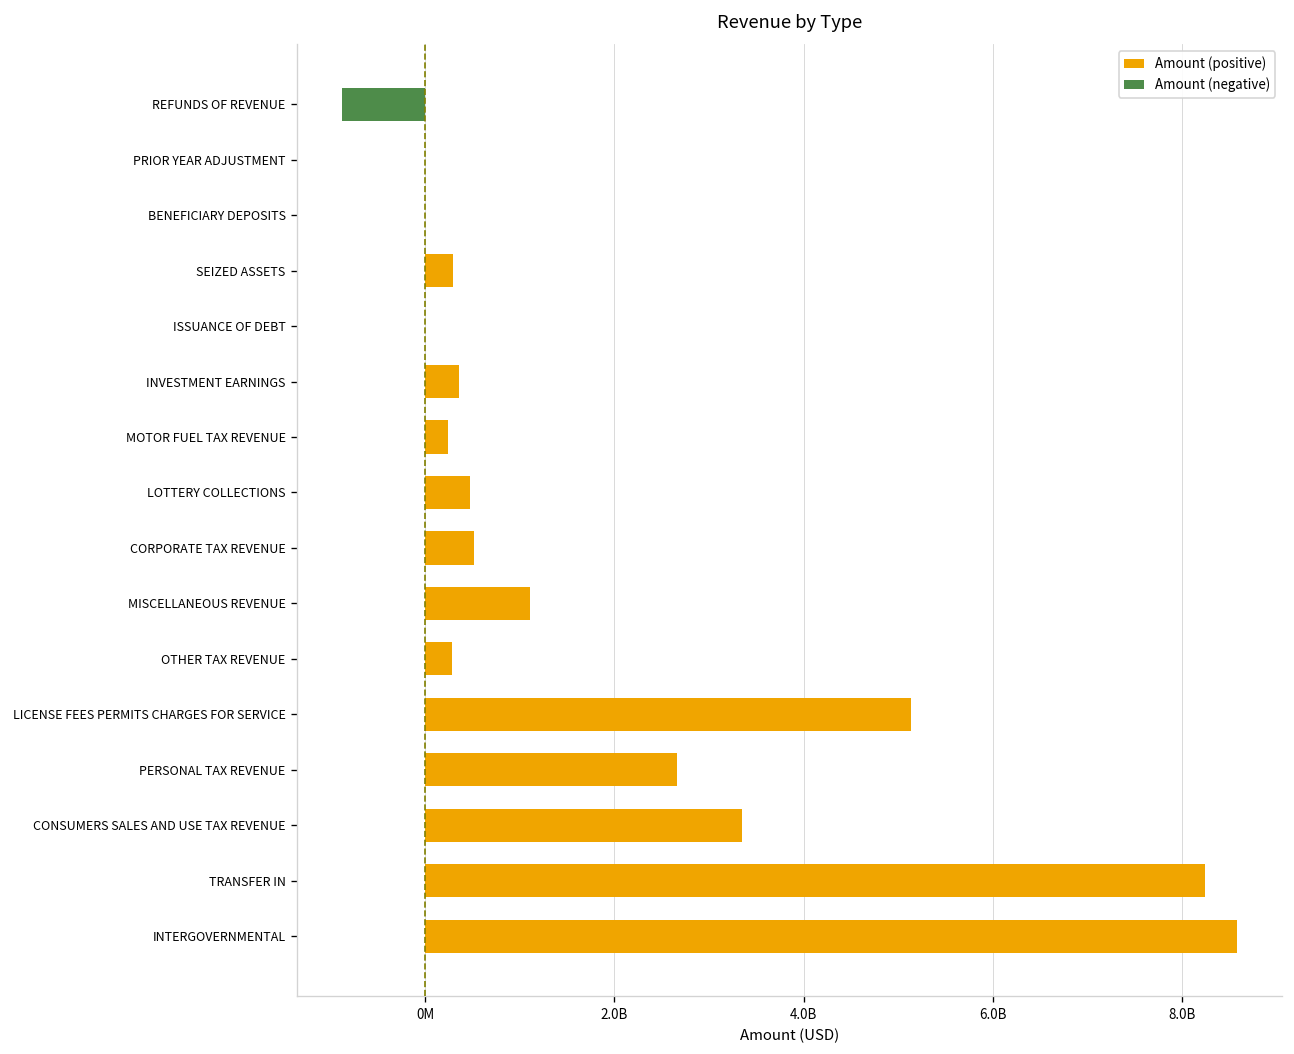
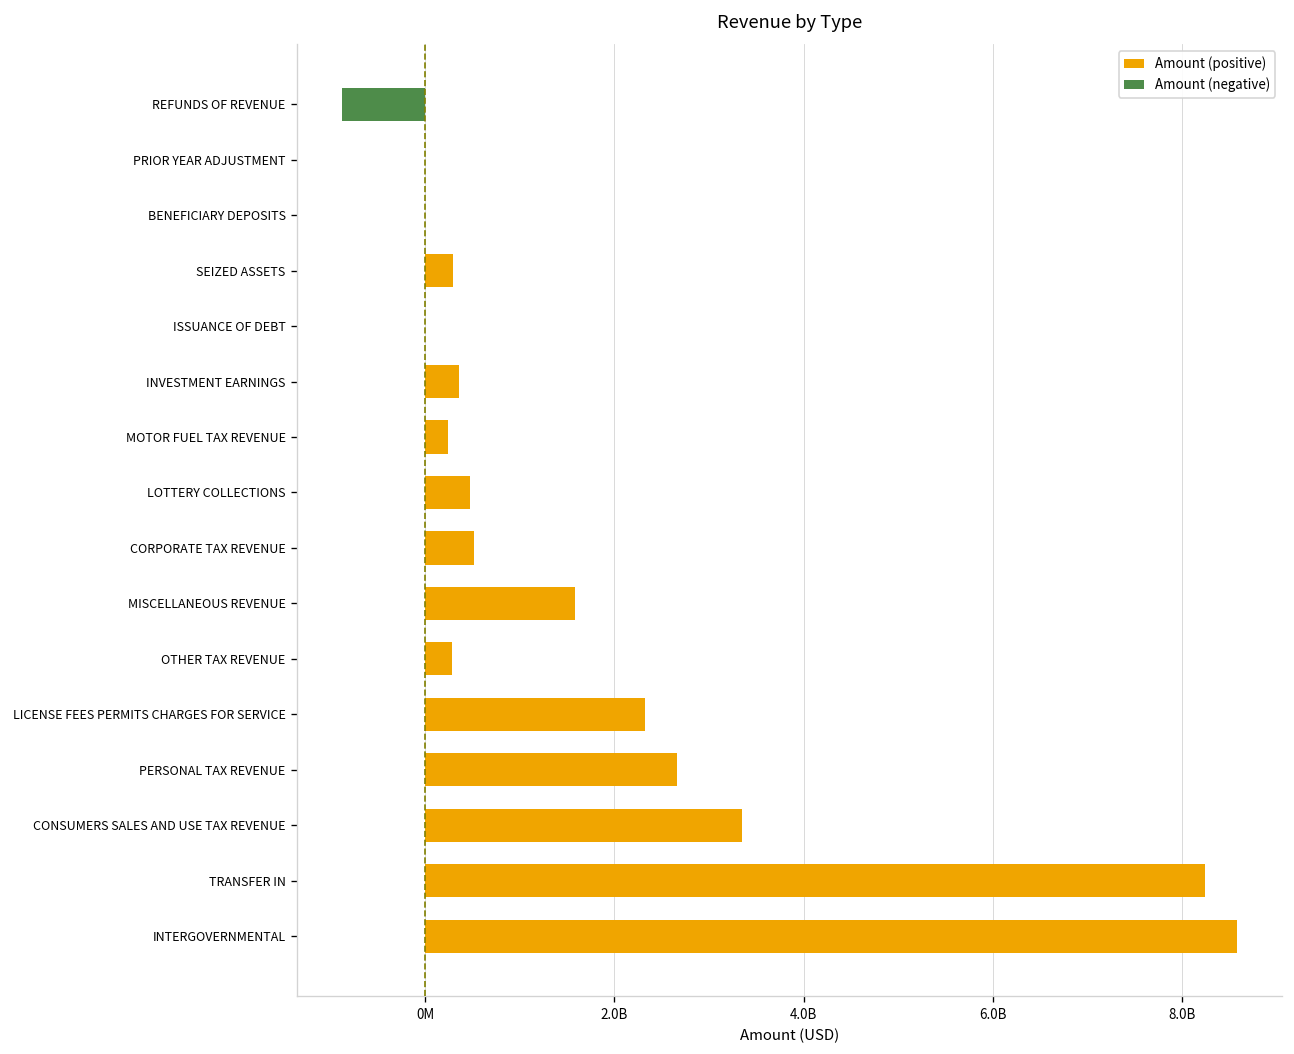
  {
    "Amount (positive)": {
      "SEIZED ASSETS": 300000000,
      "INVESTMENT EARNINGS": 400000000,
      "MOTOR FUEL TAX REVENUE": 200000000,
      "LOTTERY COLLECTIONS": 500000000,
      "CORPORATE TAX REVENUE": 500000000,
-     "MISCELLANEOUS REVENUE": 1100000000,
+     "MISCELLANEOUS REVENUE": 1600000000,
      "OTHER TAX REVENUE": 300000000,
-     "LICENSE FEES PERMITS CHARGES FOR SERVICE": 5100000000,
+     "LICENSE FEES PERMITS CHARGES FOR SERVICE": 2300000000,
      "PERSONAL TAX REVENUE": 2700000000,
      "CONSUMERS SALES AND USE TAX REVENUE": 3300000000,
      "TRANSFER IN": 8200000000,
      "INTERGOVERNMENTAL": 8600000000
    },
    "Amount (negative)": {
      "REFUNDS OF REVENUE": -900000000
    }
  }
